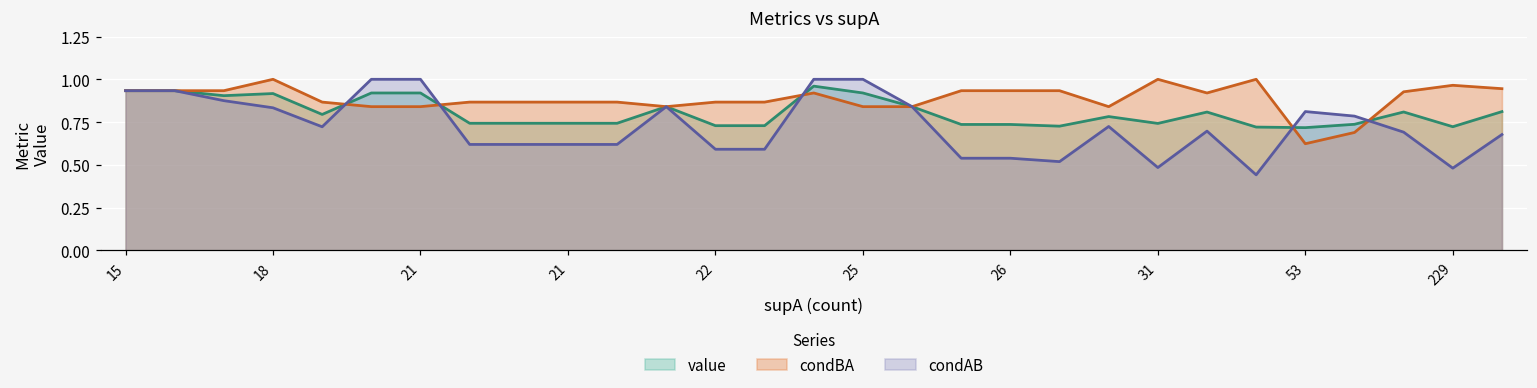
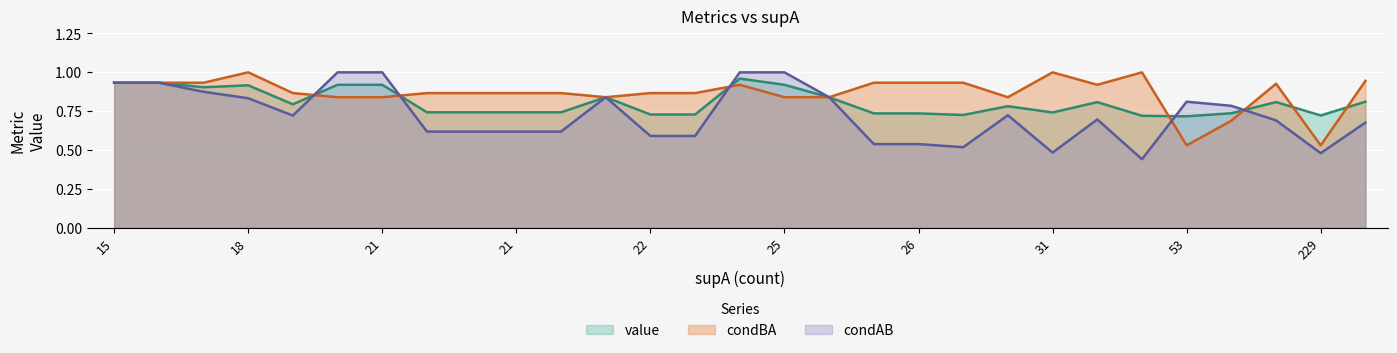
  {
    "condBA": {
      "18": 1.00,
      "31": 1.00,
-     "53": 0.62,
-     "229": 0.96
+     "53": 0.53,
+     "229": 0.53
    }
  }
